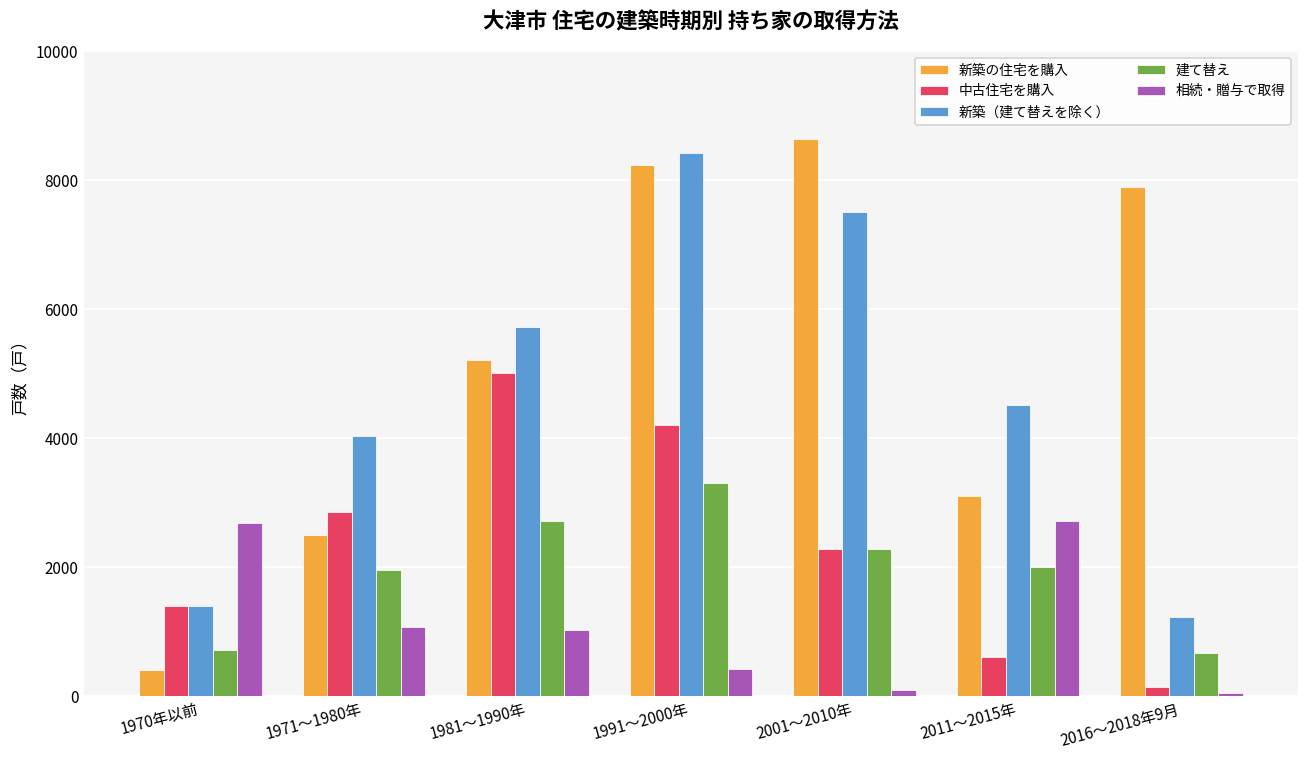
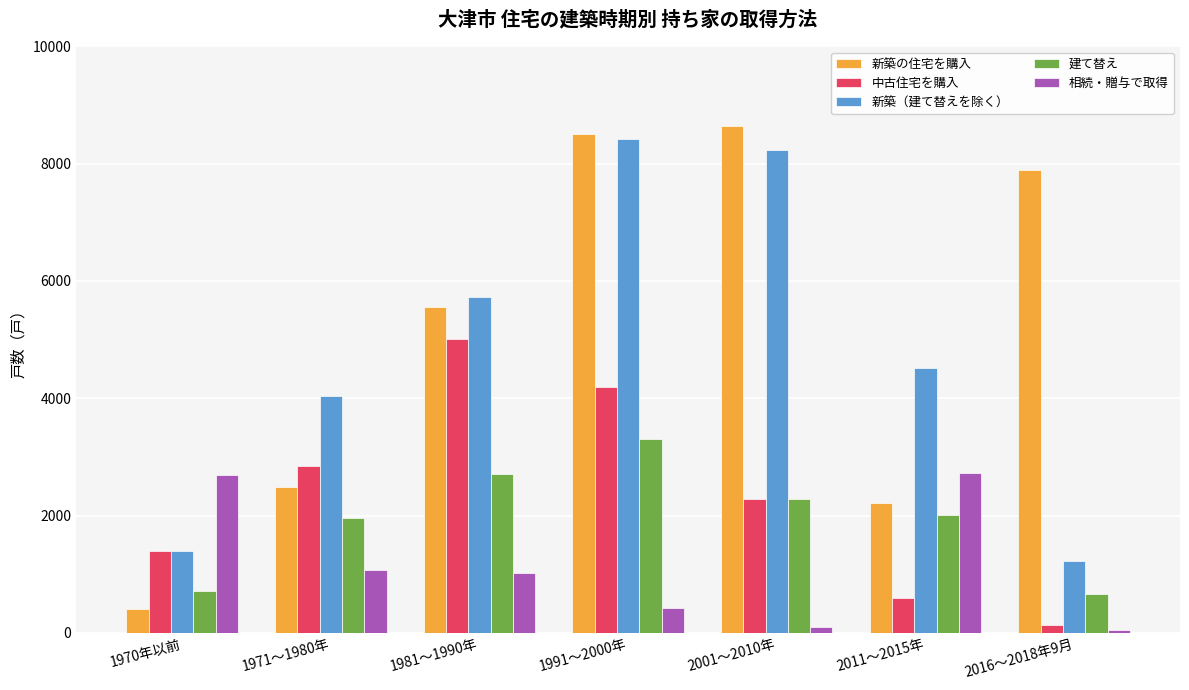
  {
    "新築の住宅を購入": {
      "1970年以前": 400,
      "1971～1980年": 2500,
-     "1981～1990年": 5200,
-     "1991～2000年": 8200,
+     "1981～1990年": 5600,
+     "1991～2000年": 8500,
      "2001～2010年": 8600,
-     "2011～2015年": 3100,
+     "2011～2015年": 2200,
      "2016～2018年9月": 7900
    },
    "中古住宅を購入": {
      "1970年以前": 1400,
      "1971～1980年": 2900,
      "1981～1990年": 5000,
      "1991～2000年": 4200,
      "2001～2010年": 2300,
      "2011～2015年": 600,
      "2016～2018年9月": 100
    },
    "新築（建て替えを除く）": {
      "1970年以前": 1400,
      "1971～1980年": 4000,
      "1981～1990年": 5700,
      "1991～2000年": 8400,
-     "2001～2010年": 7500,
+     "2001～2010年": 8200,
      "2011～2015年": 4500,
      "2016～2018年9月": 1200
    },
    "建て替え": {
      "1970年以前": 700,
      "1971～1980年": 2000,
      "1981～1990年": 2700,
      "1991～2000年": 3300,
      "2001～2010年": 2300,
      "2011～2015年": 2000,
      "2016～2018年9月": 700
    },
    "相続・贈与で取得": {
      "1970年以前": 2700,
      "1971～1980年": 1100,
      "1981～1990年": 1000,
      "1991～2000年": 400,
      "2001～2010年": 100,
      "2011～2015年": 2700,
      "2016～2018年9月": 100
    }
  }
